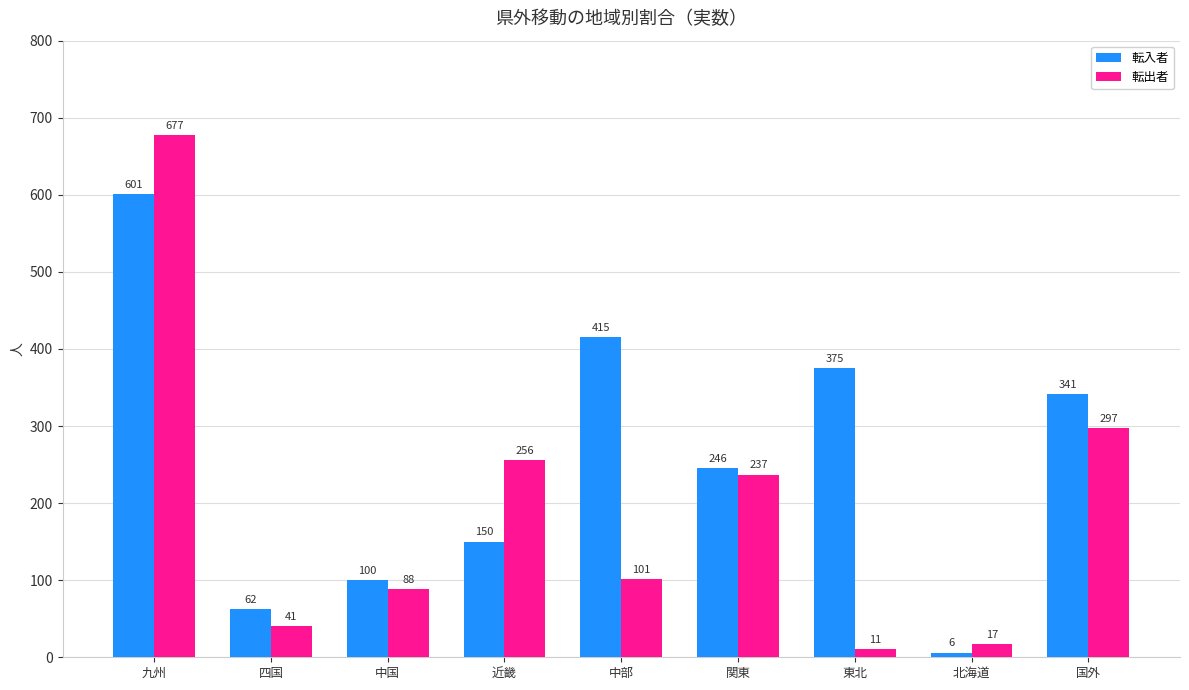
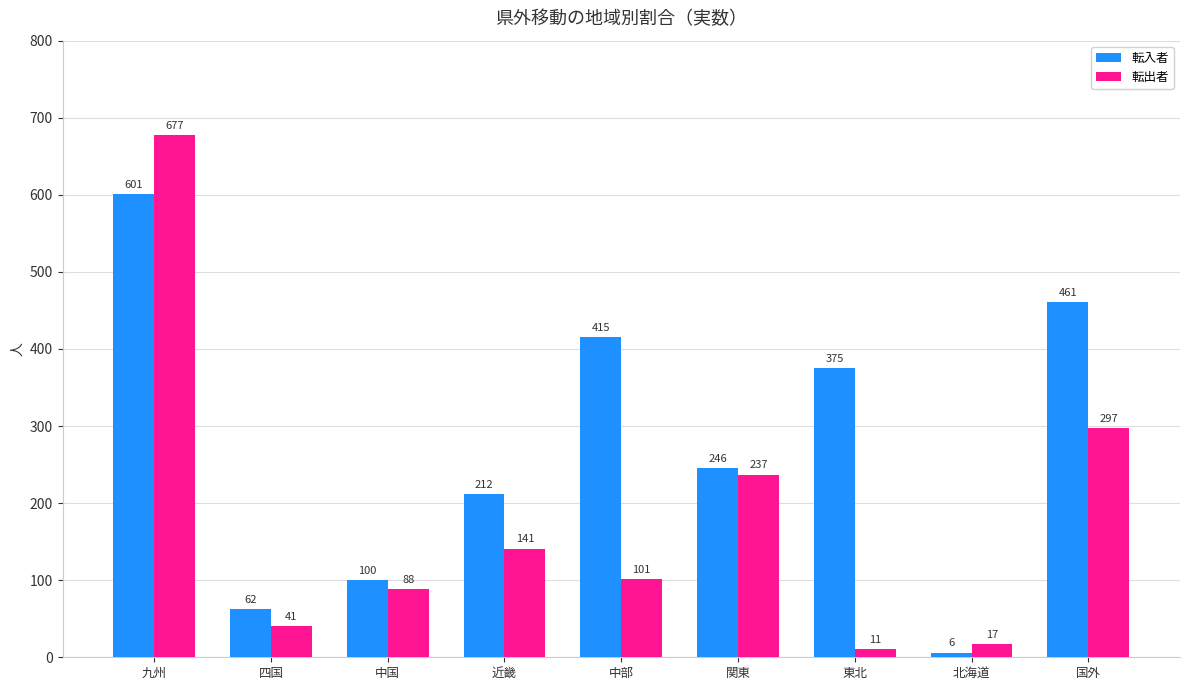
  {
    "転入者": {
      "九州": 601,
      "四国": 62,
      "中国": 100,
-     "近畿": 150,
+     "近畿": 212,
      "中部": 415,
      "関東": 246,
      "東北": 375,
      "北海道": 6,
-     "国外": 341
+     "国外": 461
    },
    "転出者": {
      "九州": 677,
      "四国": 41,
      "中国": 88,
-     "近畿": 256,
+     "近畿": 141,
      "中部": 101,
      "関東": 237,
      "東北": 11,
      "北海道": 17,
      "国外": 297
    }
  }
